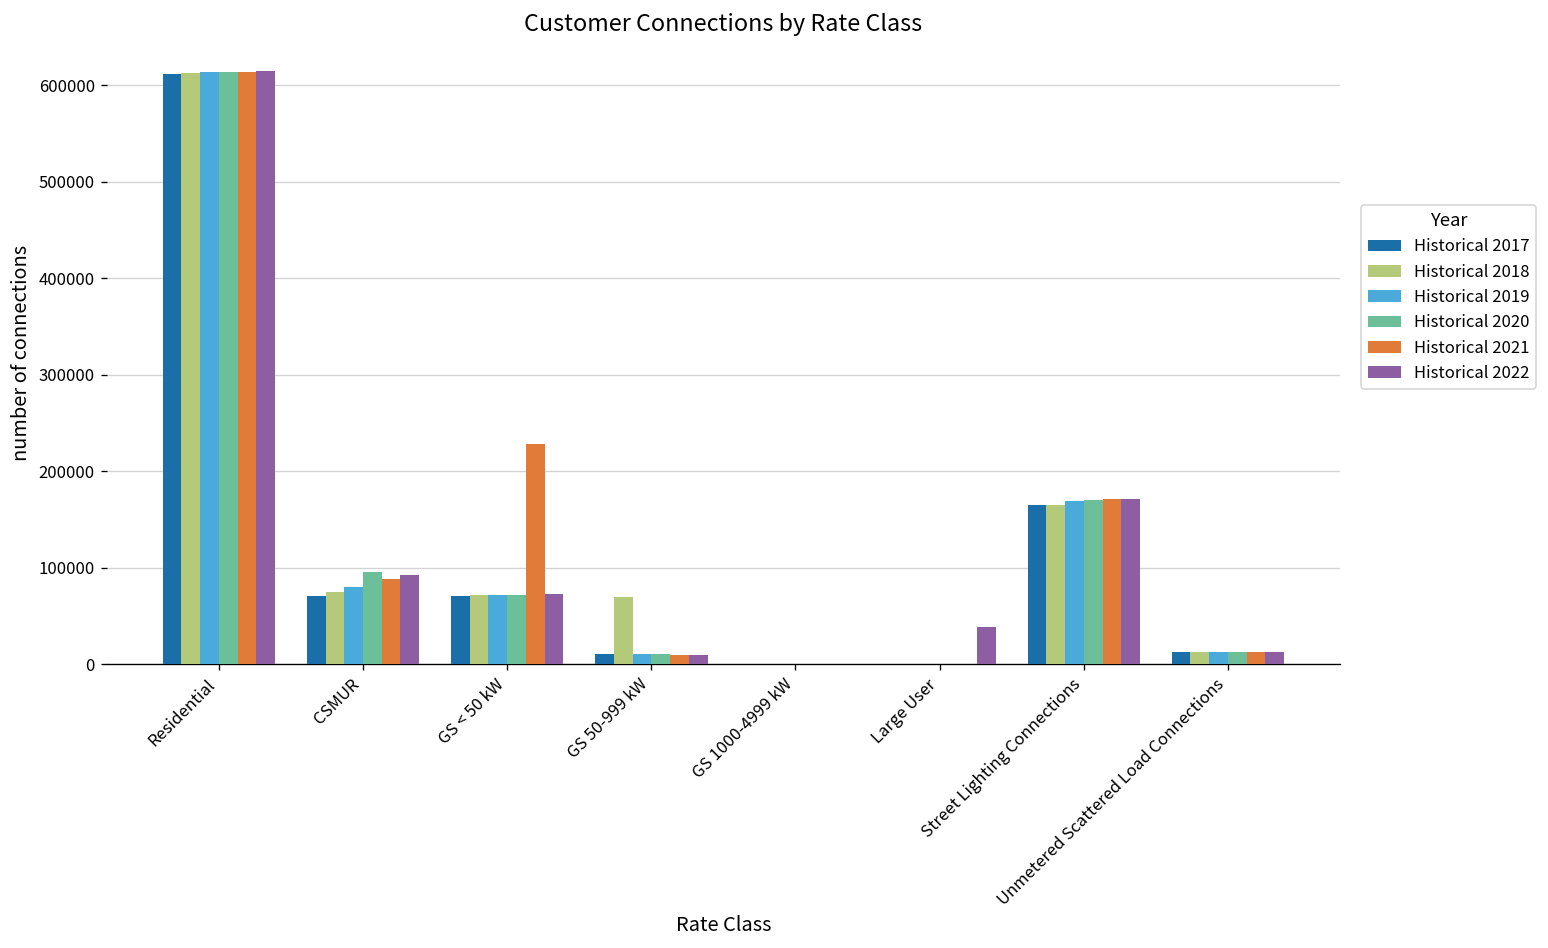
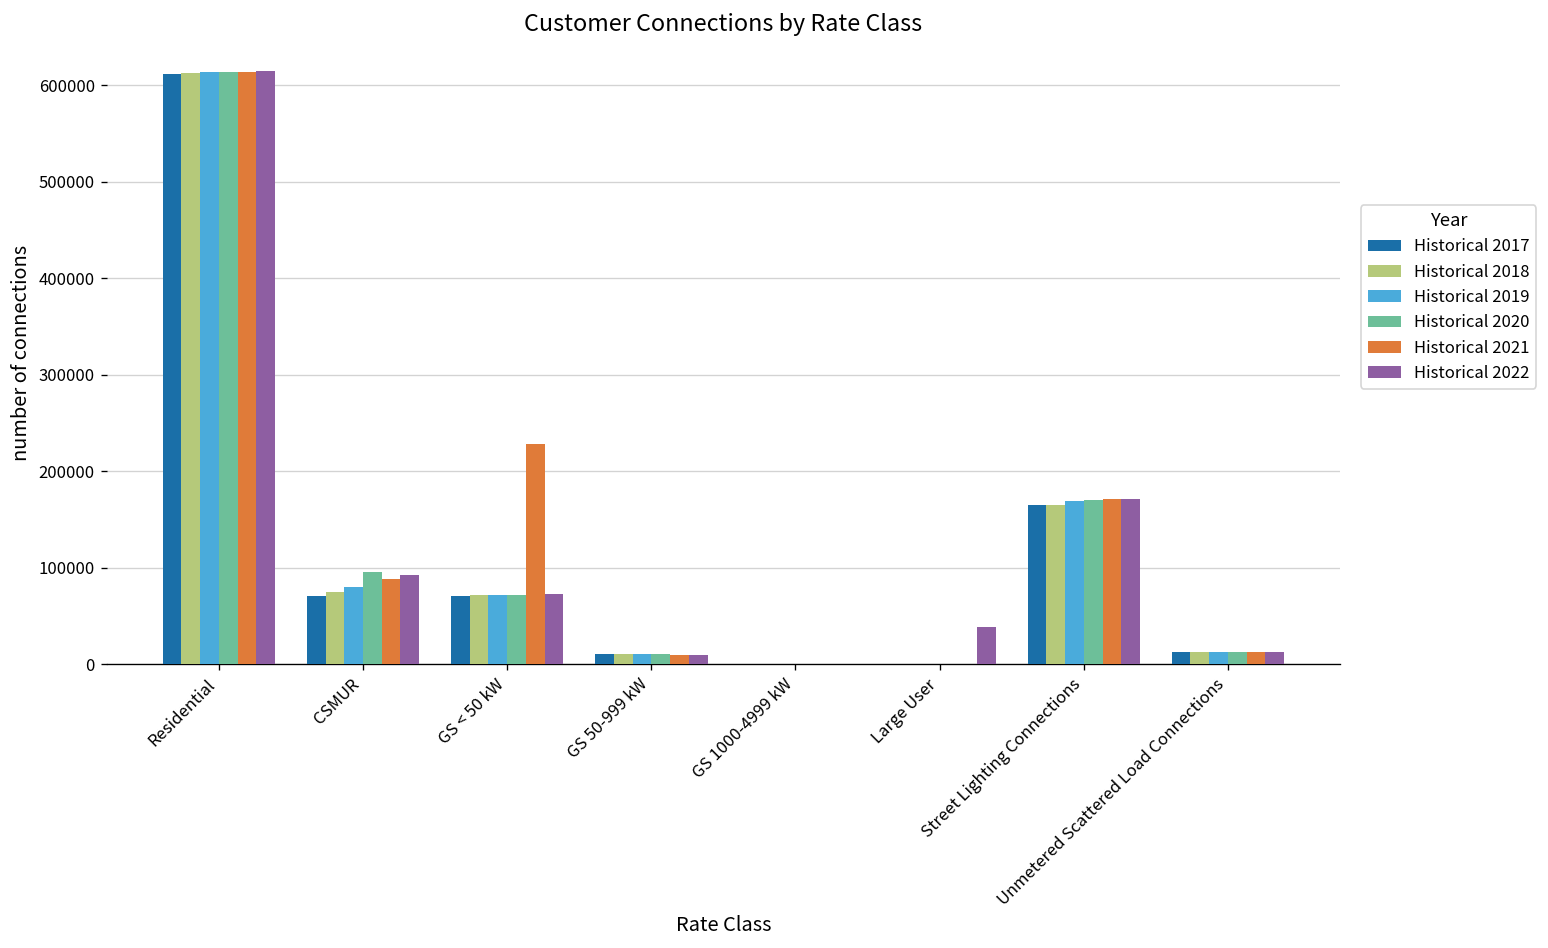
  {
    "Historical 2017": {
      "Residential": 610000,
      "CSMUR": 70000,
      "GS < 50 kW": 70000,
      "GS 50-999 kW": 10000,
      "Street Lighting Connections": 160000,
      "Unmetered Scattered Load Connections": 10000
    },
    "Historical 2018": {
      "Residential": 610000,
      "CSMUR": 80000,
      "GS < 50 kW": 70000,
-     "GS 50-999 kW": 70000,
+     "GS 50-999 kW": 10000,
      "Street Lighting Connections": 160000,
      "Unmetered Scattered Load Connections": 10000
    },
    "Historical 2019": {
      "Residential": 610000,
      "CSMUR": 80000,
      "GS < 50 kW": 70000,
      "GS 50-999 kW": 10000,
      "Street Lighting Connections": 170000,
      "Unmetered Scattered Load Connections": 10000
    },
    "Historical 2020": {
      "Residential": 610000,
      "CSMUR": 100000,
      "GS < 50 kW": 70000,
      "GS 50-999 kW": 10000,
      "Street Lighting Connections": 170000,
      "Unmetered Scattered Load Connections": 10000
    },
    "Historical 2021": {
      "Residential": 610000,
      "CSMUR": 90000,
      "GS < 50 kW": 230000,
      "GS 50-999 kW": 10000,
      "Street Lighting Connections": 170000,
      "Unmetered Scattered Load Connections": 10000
    },
    "Historical 2022": {
      "Residential": 610000,
      "CSMUR": 90000,
      "GS < 50 kW": 70000,
      "GS 50-999 kW": 10000,
      "Large User": 40000,
      "Street Lighting Connections": 170000,
      "Unmetered Scattered Load Connections": 10000
    }
  }
